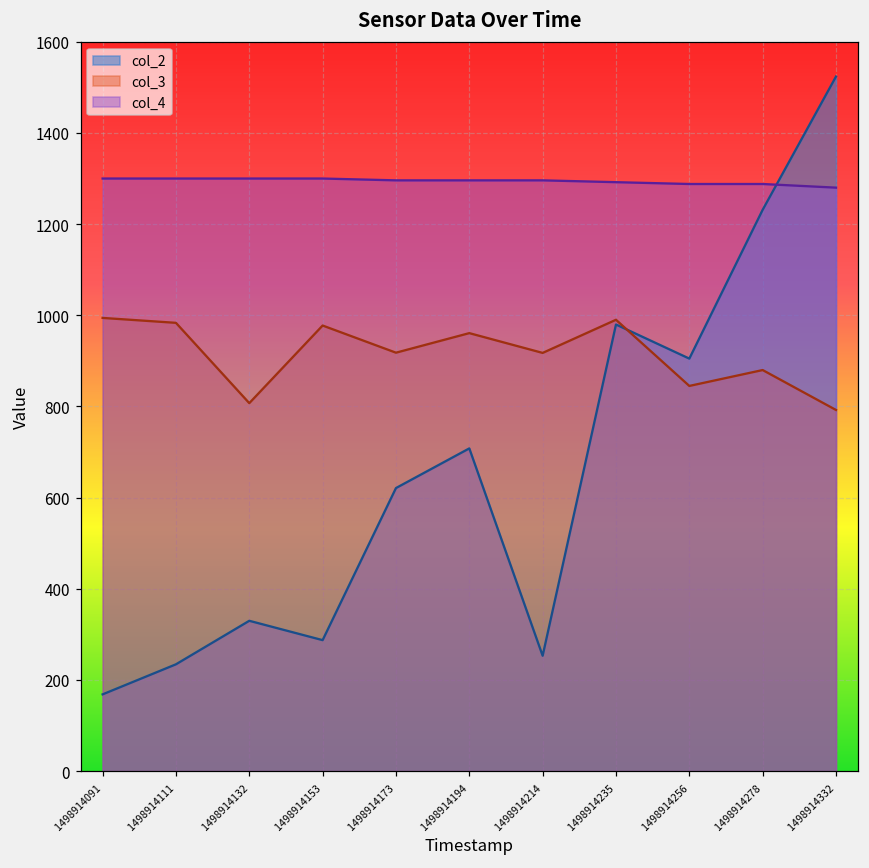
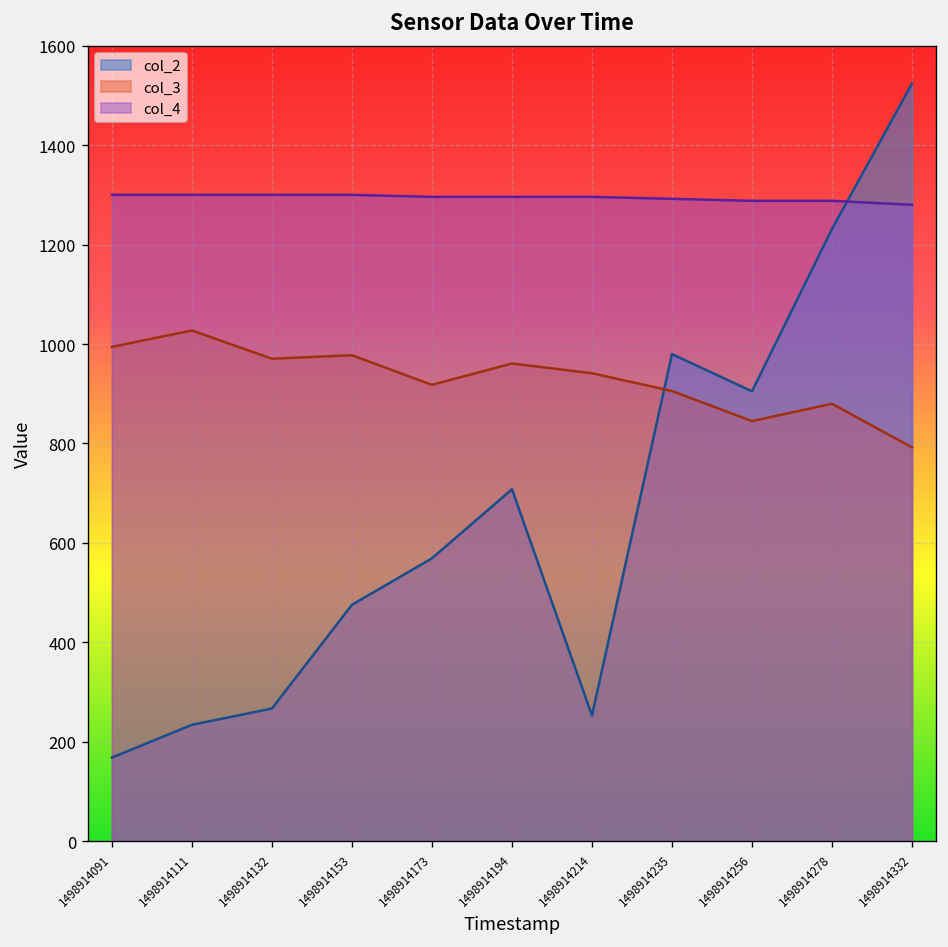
  {
    "col_2": {
      "1498914091": 170,
      "1498914111": 230,
-     "1498914132": 330,
-     "1498914153": 290,
-     "1498914173": 620,
+     "1498914132": 270,
+     "1498914153": 480,
+     "1498914173": 570,
      "1498914194": 710,
      "1498914214": 250,
      "1498914235": 980,
      "1498914256": 900,
      "1498914278": 1230,
      "1498914332": 1520
    },
    "col_3": {
      "1498914091": 990,
-     "1498914111": 980,
-     "1498914132": 810,
+     "1498914111": 1030,
+     "1498914132": 970,
      "1498914153": 980,
      "1498914173": 920,
      "1498914194": 960,
-     "1498914214": 920,
-     "1498914235": 990,
+     "1498914214": 940,
+     "1498914235": 910,
      "1498914256": 850,
      "1498914278": 880,
      "1498914332": 790
    },
    "col_4": {
      "1498914091": 1300,
      "1498914111": 1300,
      "1498914132": 1300,
      "1498914153": 1300,
      "1498914173": 1300,
      "1498914194": 1300,
      "1498914214": 1300,
      "1498914235": 1290,
      "1498914256": 1290,
      "1498914278": 1290,
      "1498914332": 1280
    }
  }
